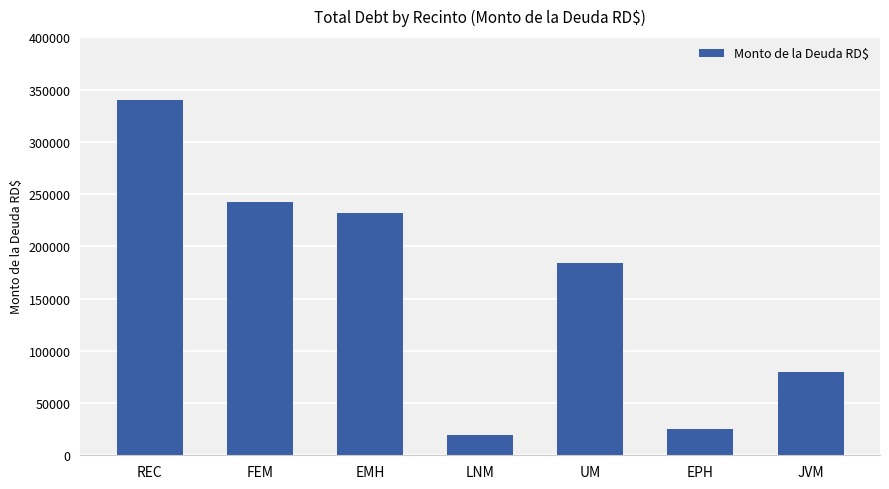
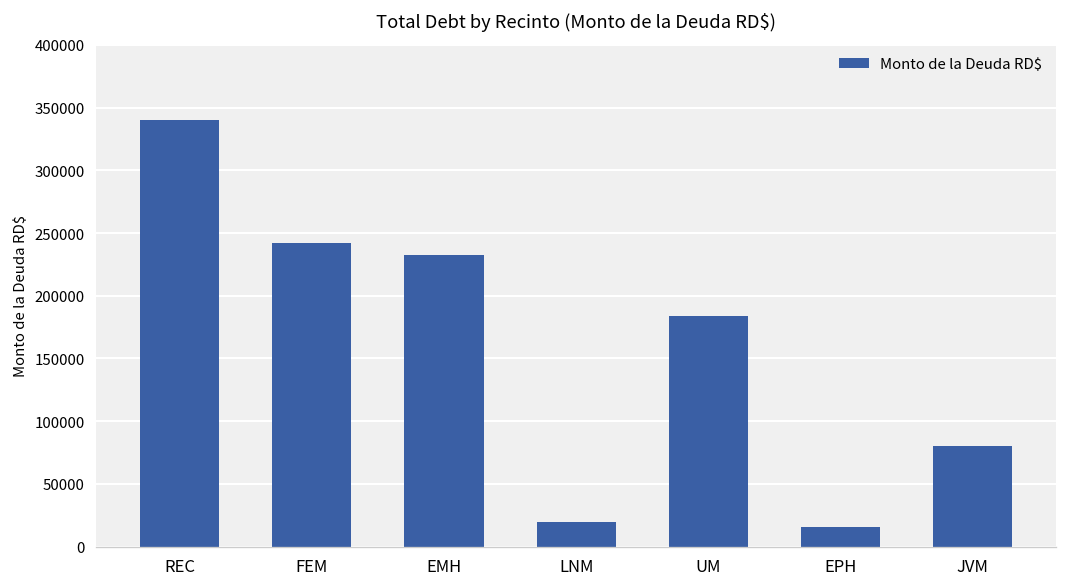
  {
    "REC": 340000,
    "FEM": 242000,
    "EMH": 232000,
    "LNM": 19000,
    "UM": 184000,
-   "EPH": 25000,
+   "EPH": 16000,
    "JVM": 80000
  }
